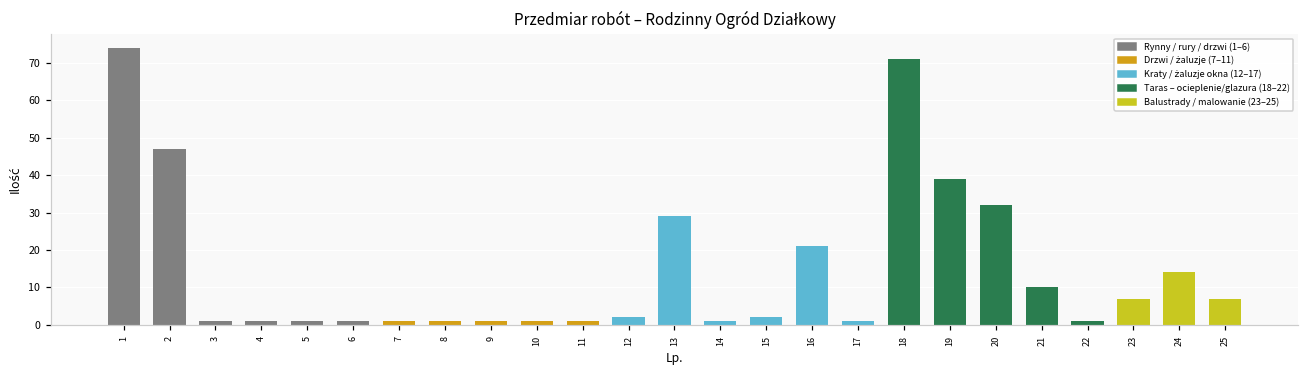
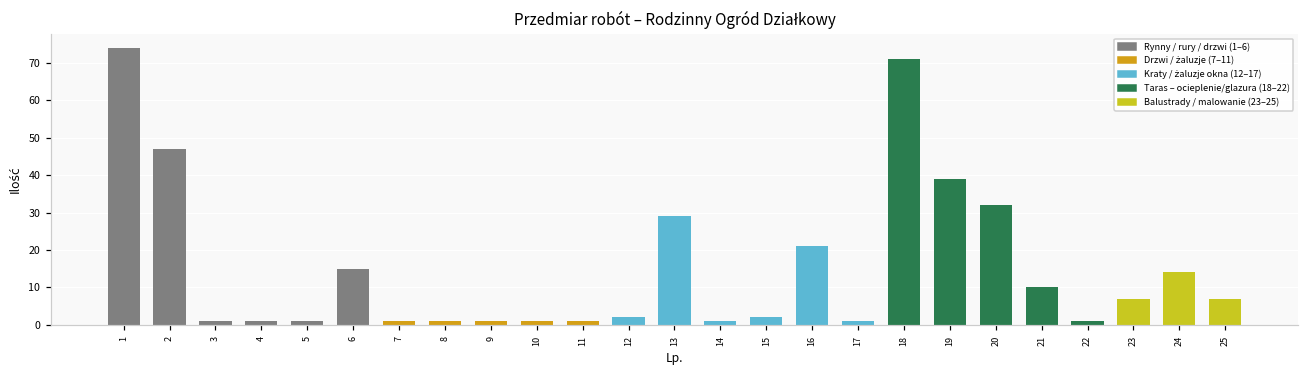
  {
    "1": 74,
    "2": 47,
    "3": 1,
    "4": 1,
    "5": 1,
-   "6": 1,
+   "6": 15,
    "7": 1,
    "8": 1,
    "9": 1,
    "10": 1,
    "11": 1,
    "12": 2,
    "13": 29,
    "14": 1,
    "15": 2,
    "16": 21,
    "17": 1,
    "18": 71,
    "19": 39,
    "20": 32,
    "21": 10,
    "22": 1,
    "23": 7,
    "24": 14,
    "25": 7
  }
